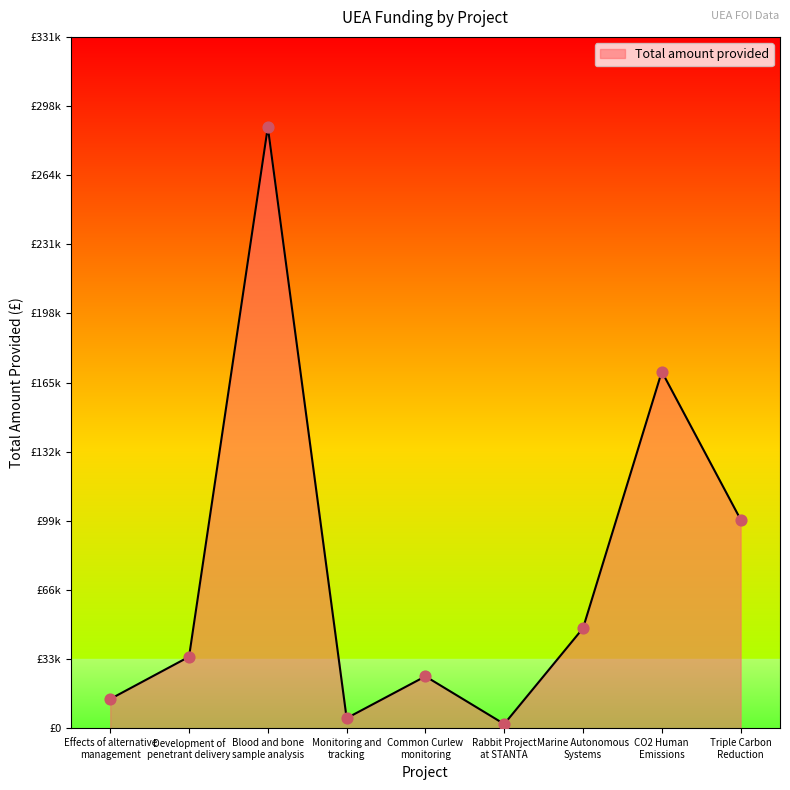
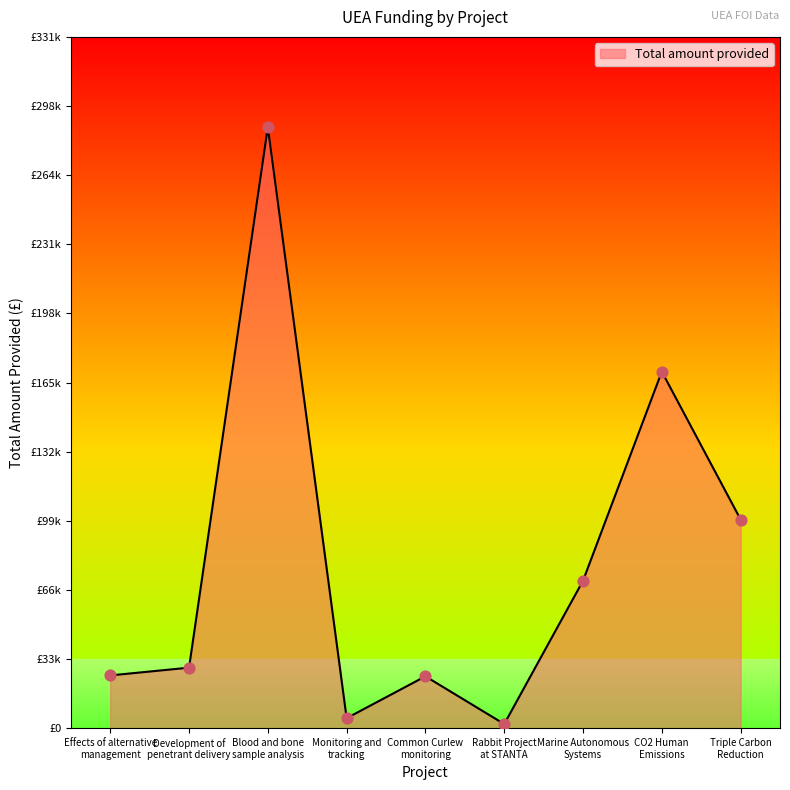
  {
-   "Effects of alternative management": "£14000",
-   "Development of penetrant delivery": "£34000",
+   "Effects of alternative management": "£25000",
+   "Development of penetrant delivery": "£29000",
    "Blood and bone sample analysis": "£288000",
    "Monitoring and tracking": "£5000",
    "Common Curlew monitoring": "£25000",
    "Rabbit Project at STANTA": "£2000",
-   "Marine Autonomous Systems": "£48000",
+   "Marine Autonomous Systems": "£71000",
    "CO2 Human Emissions": "£171000",
    "Triple Carbon Reduction": "£100000"
  }
